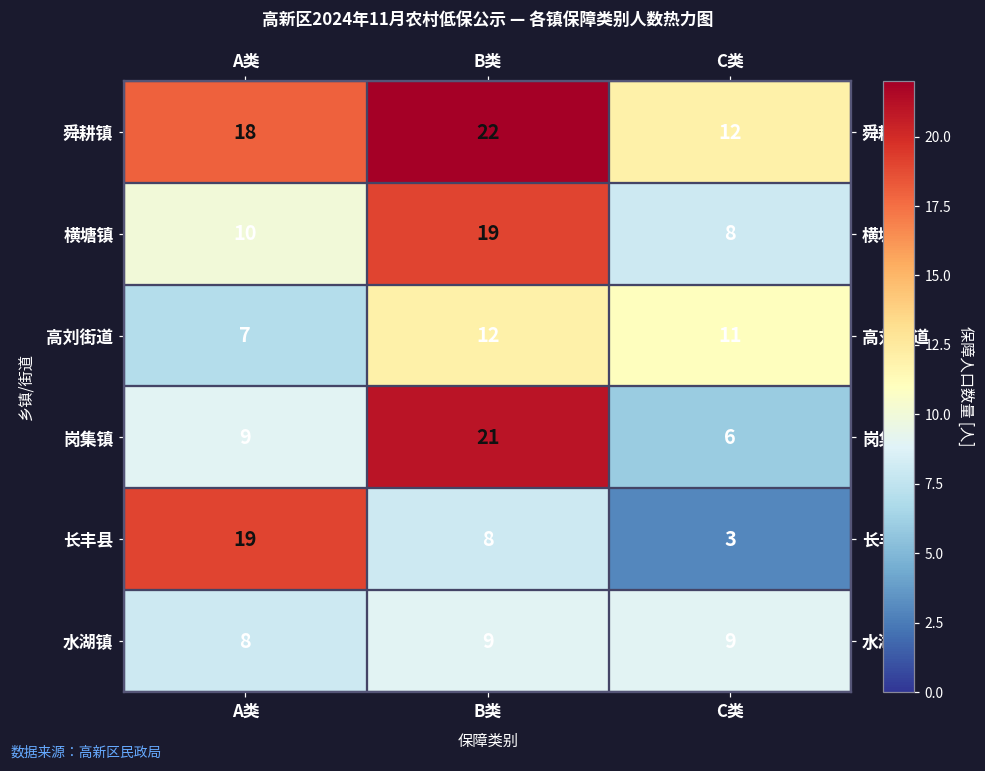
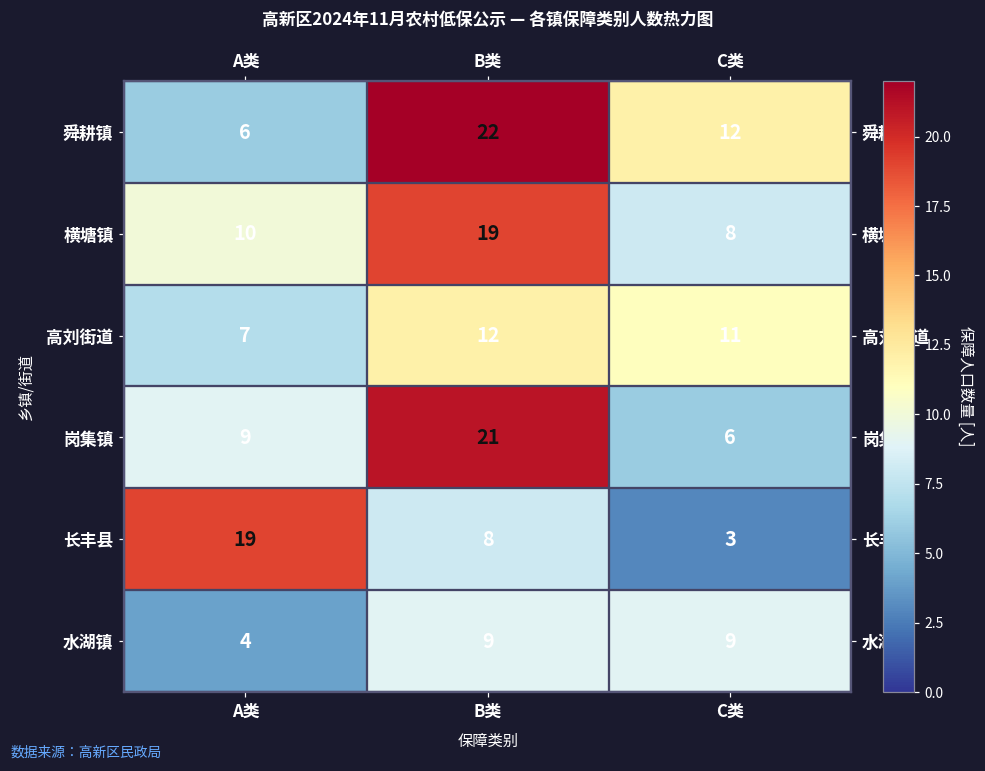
  {
    "舜耕镇": {
-     "A类": 18,
+     "A类": 6,
      "B类": 22,
      "C类": 12
    },
    "横塘镇": {
      "B类": 19,
      "C类": 8
    },
    "高刘街道": {
      "A类": 7,
      "B类": 12,
      "C类": 11
    },
    "岗集镇": {
      "B类": 21,
      "C类": 6
    },
    "长丰县": {
      "A类": 19,
      "B类": 8,
      "C类": 3
    },
    "水湖镇": {
-     "A类": 8
+     "A类": 4
    }
  }
